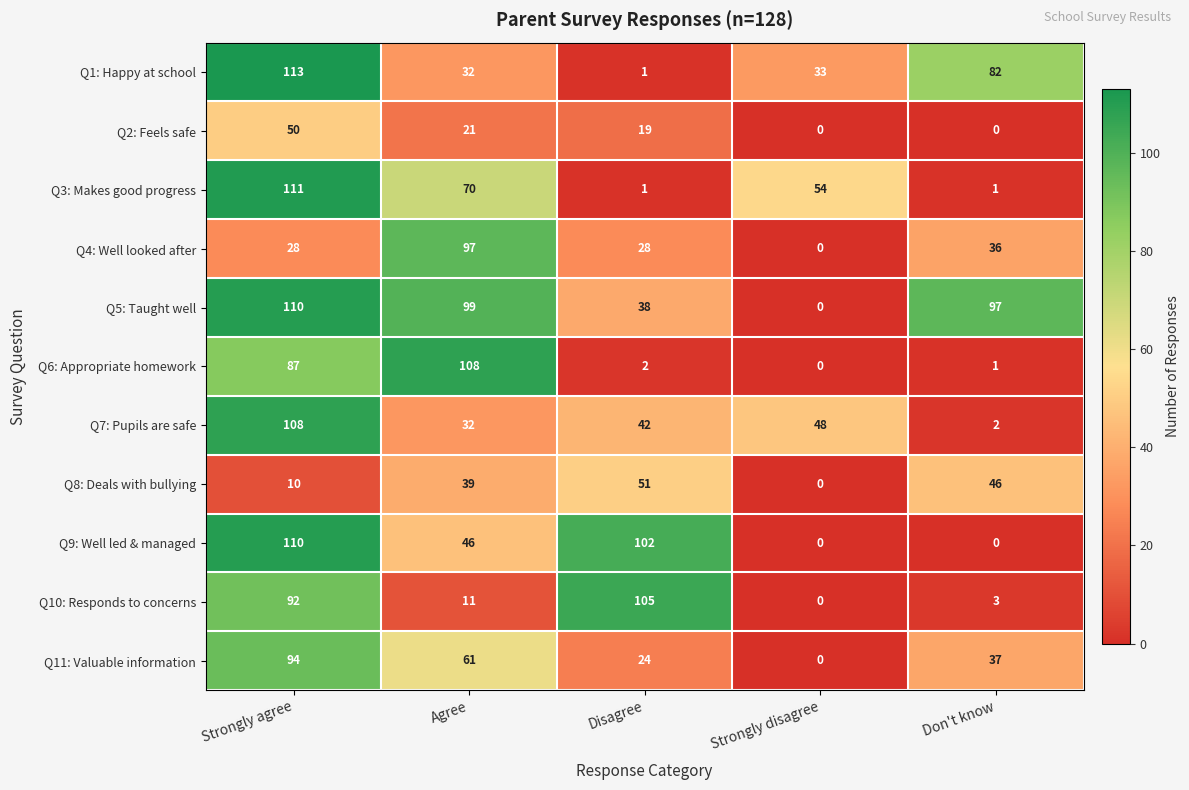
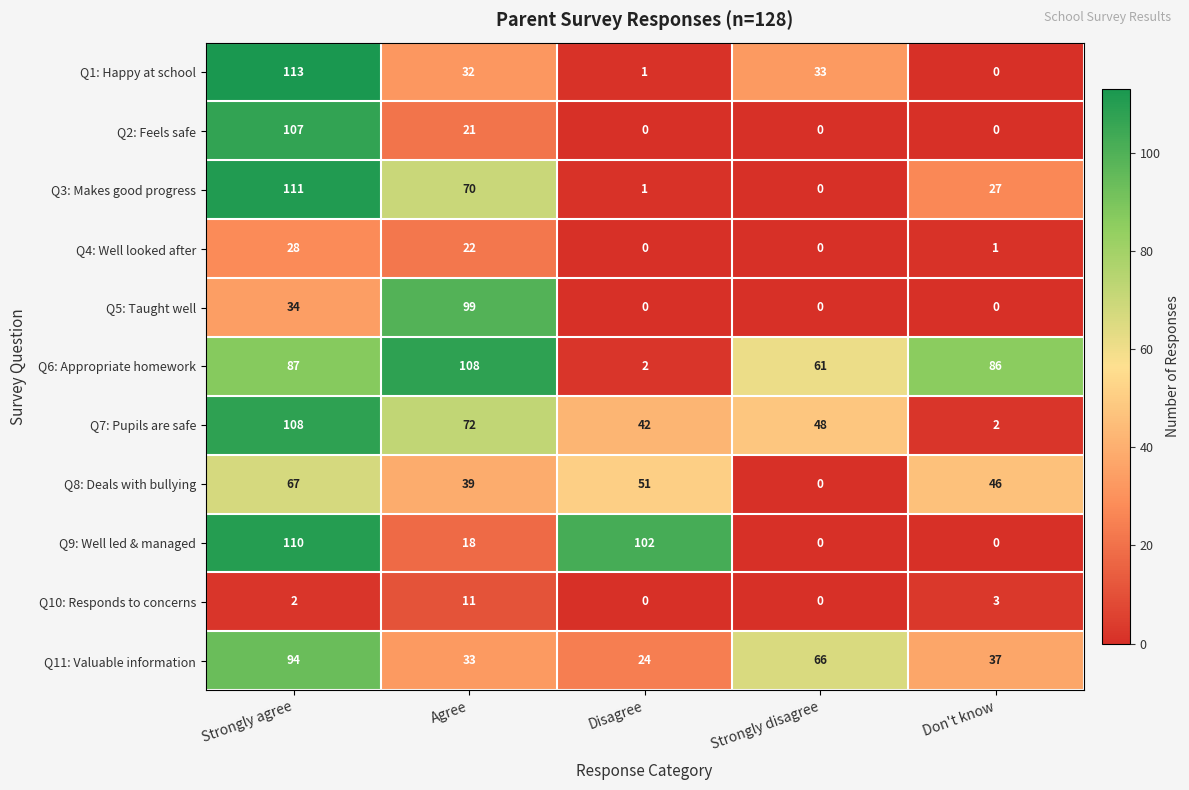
  {
    "Q1: Happy at school": {
      "Strongly agree": 113,
      "Agree": 32,
      "Disagree": 1,
      "Strongly disagree": 33,
-     "Don't know": 82
+     "Don't know": 0
    },
    "Q2: Feels safe": {
-     "Strongly agree": 50,
+     "Strongly agree": 107,
      "Agree": 21,
-     "Disagree": 19,
+     "Disagree": 0,
      "Strongly disagree": 0,
      "Don't know": 0
    },
    "Q3: Makes good progress": {
      "Strongly agree": 111,
      "Agree": 70,
      "Disagree": 1,
-     "Strongly disagree": 54,
-     "Don't know": 1
+     "Strongly disagree": 0,
+     "Don't know": 27
    },
    "Q4: Well looked after": {
      "Strongly agree": 28,
-     "Agree": 97,
-     "Disagree": 28,
+     "Agree": 22,
+     "Disagree": 0,
      "Strongly disagree": 0,
-     "Don't know": 36
+     "Don't know": 1
    },
    "Q5: Taught well": {
-     "Strongly agree": 110,
+     "Strongly agree": 34,
      "Agree": 99,
-     "Disagree": 38,
+     "Disagree": 0,
      "Strongly disagree": 0,
-     "Don't know": 97
+     "Don't know": 0
    },
    "Q6: Appropriate homework": {
      "Strongly agree": 87,
      "Agree": 108,
      "Disagree": 2,
-     "Strongly disagree": 0,
-     "Don't know": 1
+     "Strongly disagree": 61,
+     "Don't know": 86
    },
    "Q7: Pupils are safe": {
      "Strongly agree": 108,
-     "Agree": 32,
+     "Agree": 72,
      "Disagree": 42,
      "Strongly disagree": 48,
      "Don't know": 2
    },
    "Q8: Deals with bullying": {
-     "Strongly agree": 10,
+     "Strongly agree": 67,
      "Agree": 39,
      "Disagree": 51,
      "Strongly disagree": 0,
      "Don't know": 46
    },
    "Q9: Well led & managed": {
      "Strongly agree": 110,
-     "Agree": 46,
+     "Agree": 18,
      "Disagree": 102,
      "Strongly disagree": 0,
      "Don't know": 0
    },
    "Q10: Responds to concerns": {
-     "Strongly agree": 92,
+     "Strongly agree": 2,
      "Agree": 11,
-     "Disagree": 105,
+     "Disagree": 0,
      "Strongly disagree": 0,
      "Don't know": 3
    },
    "Q11: Valuable information": {
      "Strongly agree": 94,
-     "Agree": 61,
+     "Agree": 33,
      "Disagree": 24,
-     "Strongly disagree": 0,
+     "Strongly disagree": 66,
      "Don't know": 37
    }
  }
